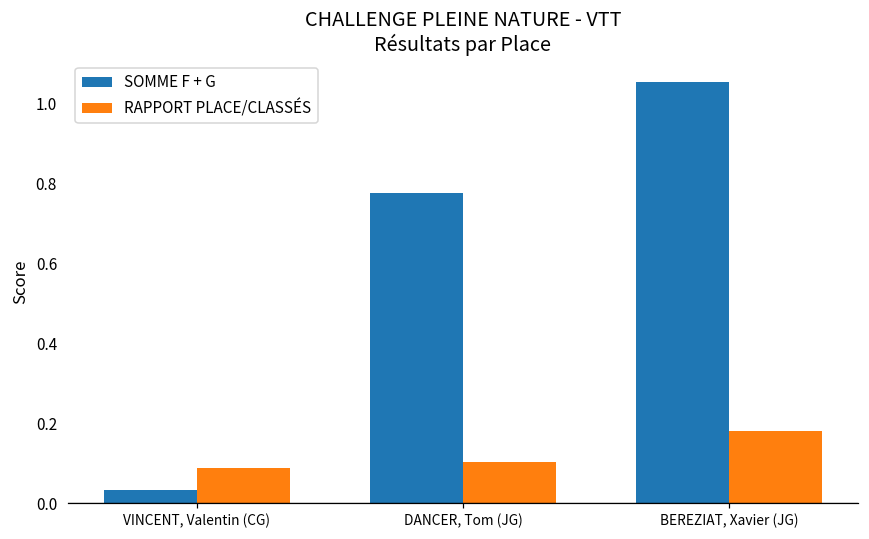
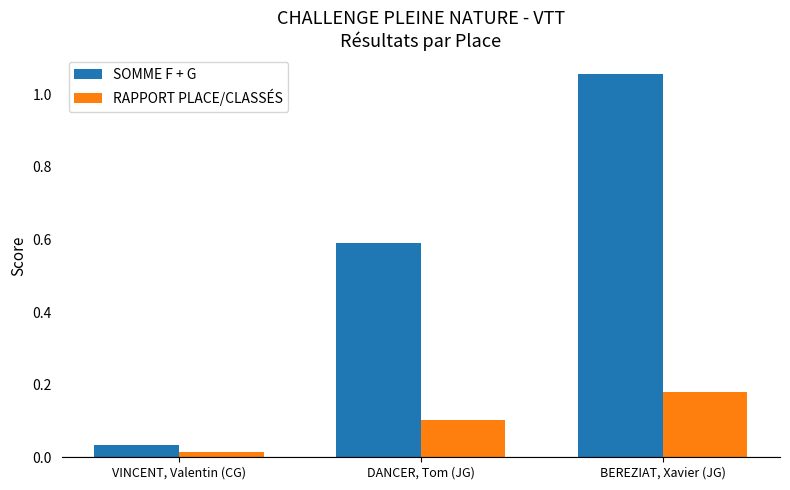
  {
    "SOMME F + G": {
      "VINCENT, Valentin (CG)": 0.03,
-     "DANCER, Tom (JG)": 0.78,
+     "DANCER, Tom (JG)": 0.59,
      "BEREZIAT, Xavier (JG)": 1.06
    },
    "RAPPORT PLACE/CLASSÉS": {
-     "VINCENT, Valentin (CG)": 0.09,
+     "VINCENT, Valentin (CG)": 0.01,
      "DANCER, Tom (JG)": 0.10,
      "BEREZIAT, Xavier (JG)": 0.18
    }
  }
